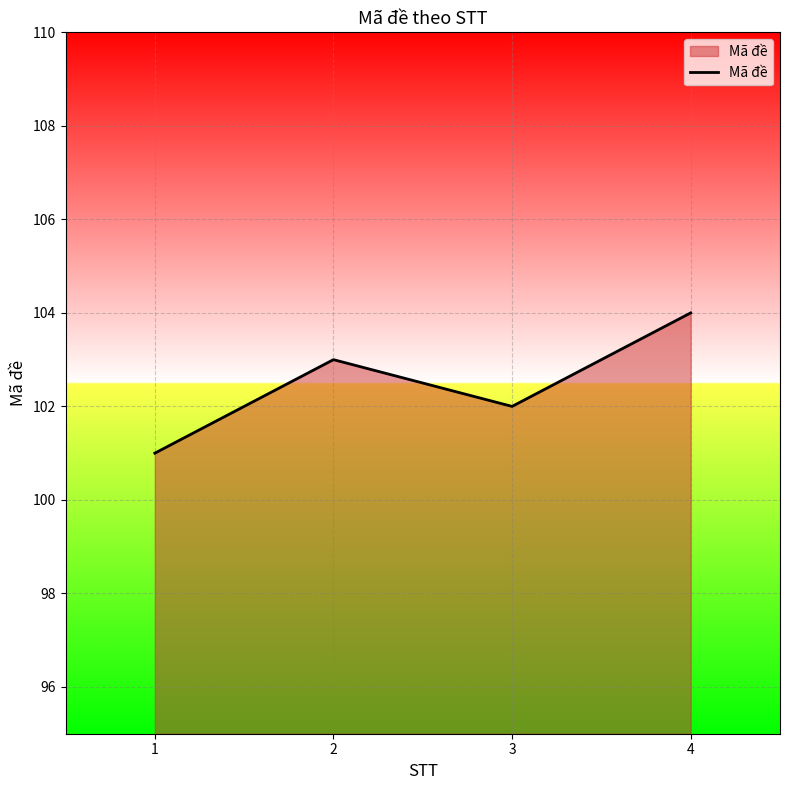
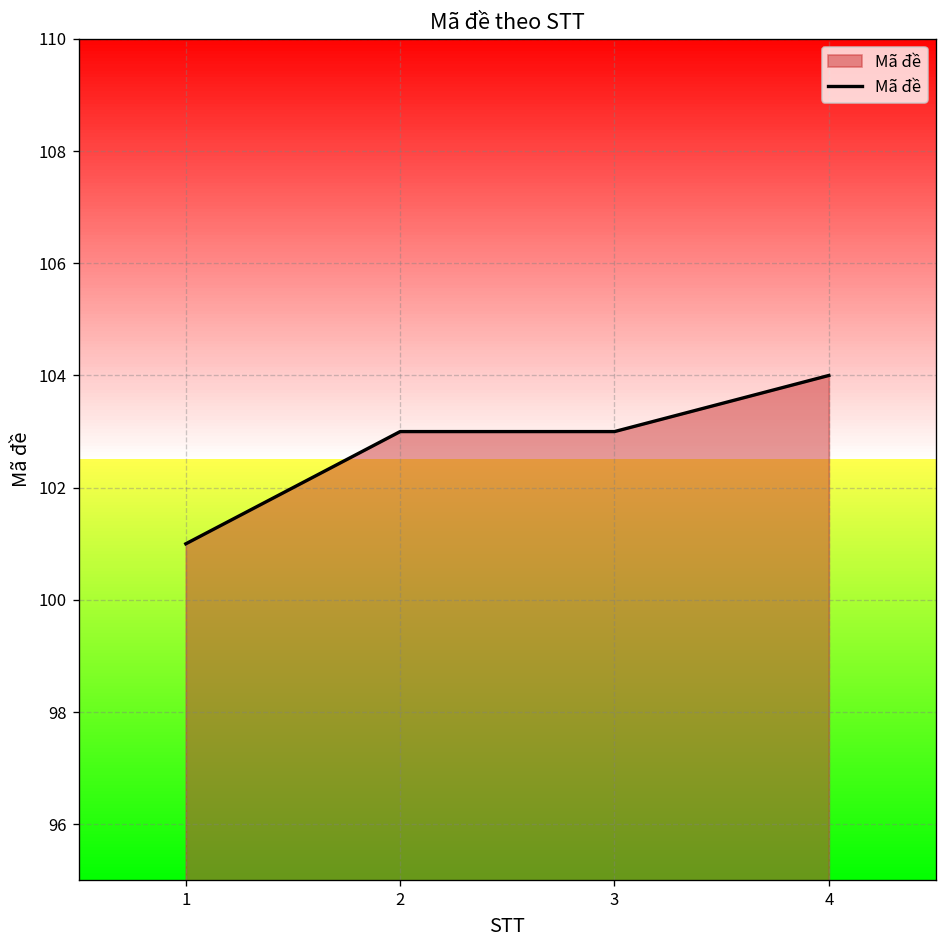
  {
    "1": 101,
    "2": 103,
-   "3": 102,
+   "3": 103,
    "4": 104
  }
